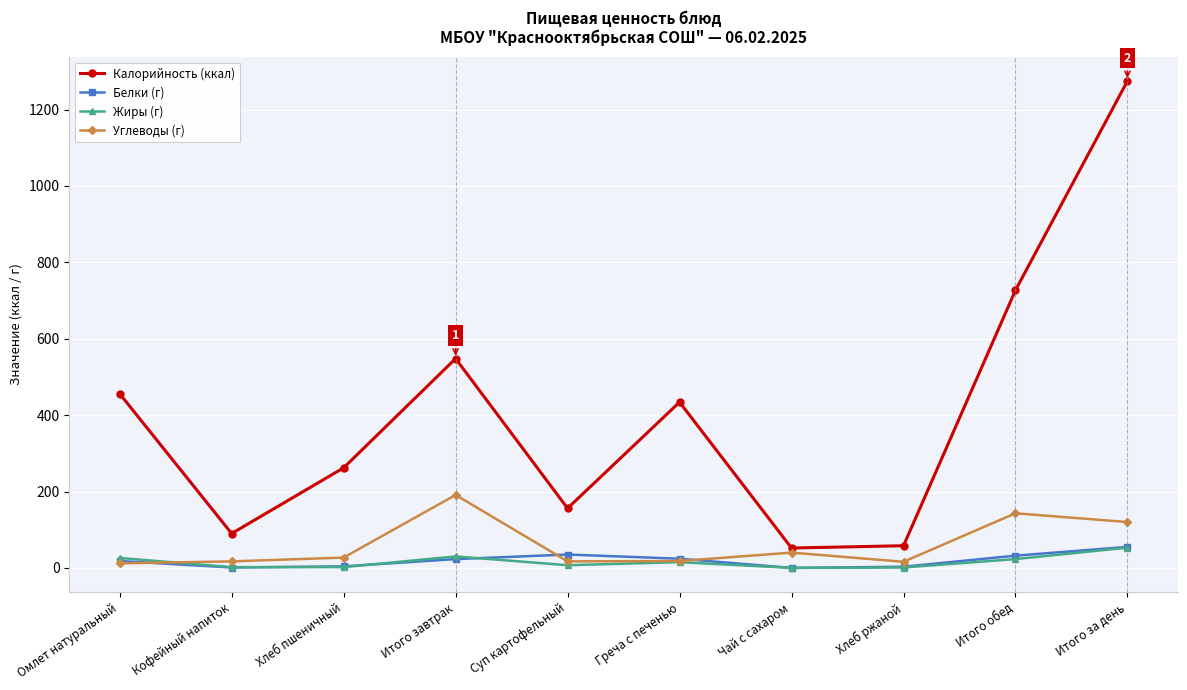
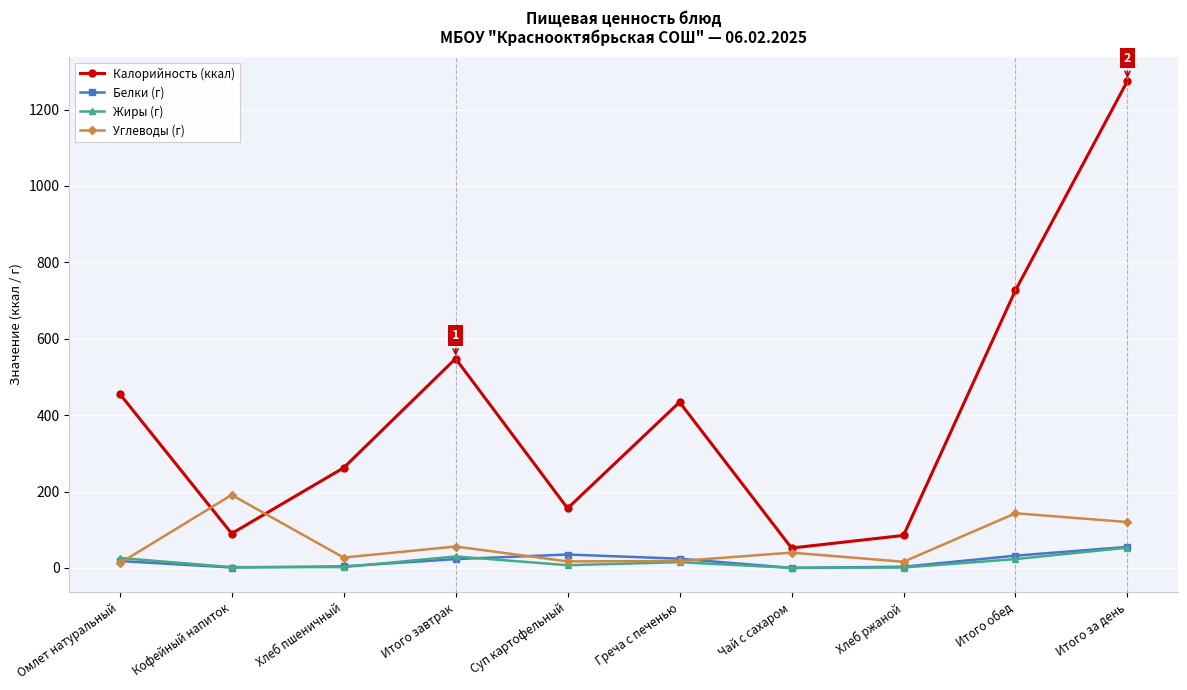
  {
    "Калорийность (ккал)": {
      "Омлет натуральный": 460,
      "Кофейный напиток": 90,
      "Хлеб пшеничный": 260,
      "Суп картофельный": 160,
      "Греча с печенью": 430,
      "Чай с сахаром": 50,
-     "Хлеб ржаной": 60,
+     "Хлеб ржаной": 90,
      "Итого обед": 730
    },
    "Белки (г)": {
      "Итого завтрак": 20,
      "Суп картофельный": 40,
      "Итого обед": 30
    },
    "Жиры (г)": {
      "Омлет натуральный": 30,
      "Итого завтрак": 30,
      "Суп картофельный": 10,
      "Итого обед": 20
    },
    "Углеводы (г)": {
-     "Кофейный напиток": 20,
+     "Кофейный напиток": 190,
      "Хлеб пшеничный": 30,
-     "Итого завтрак": 190,
+     "Итого завтрак": 60,
      "Суп картофельный": 20,
      "Чай с сахаром": 40,
      "Хлеб ржаной": 20,
      "Итого обед": 140,
      "Итого за день": 120
    }
  }
